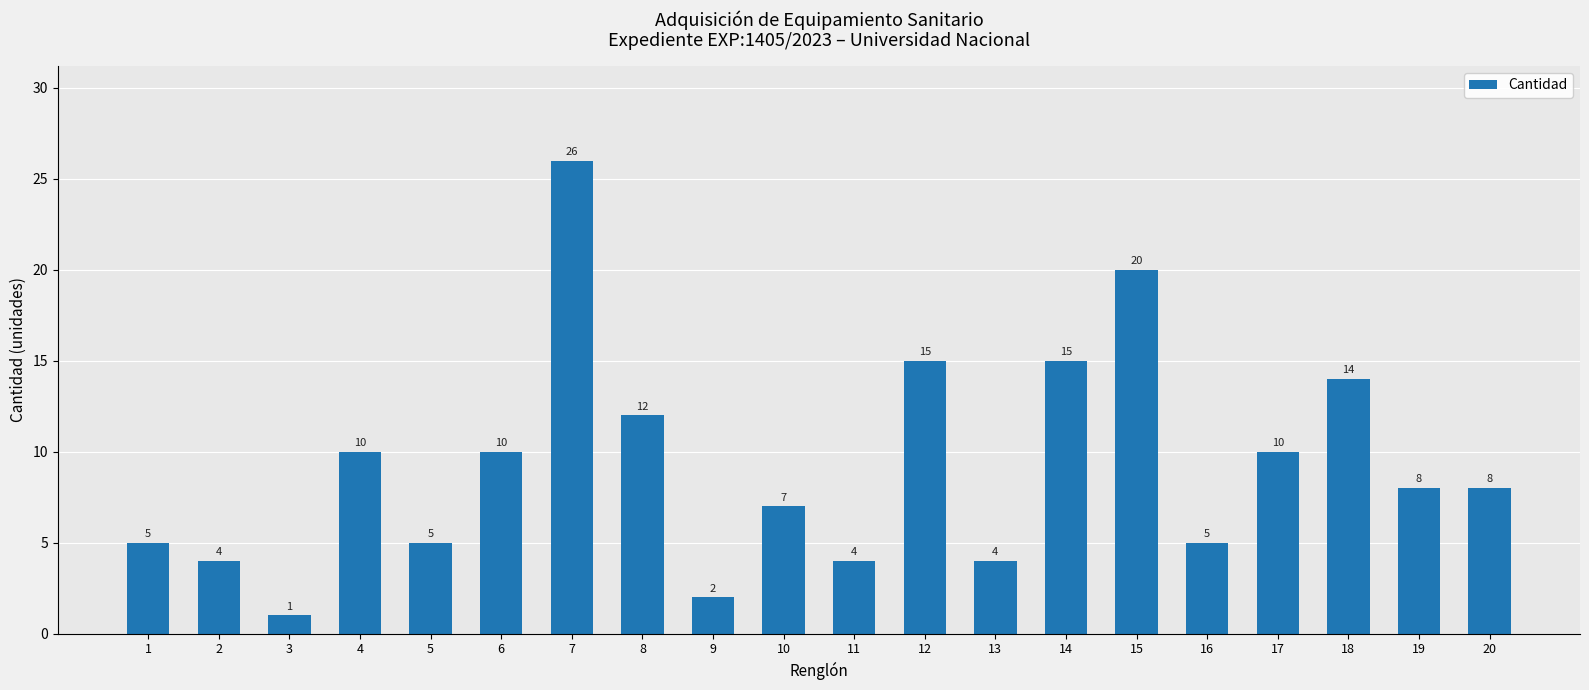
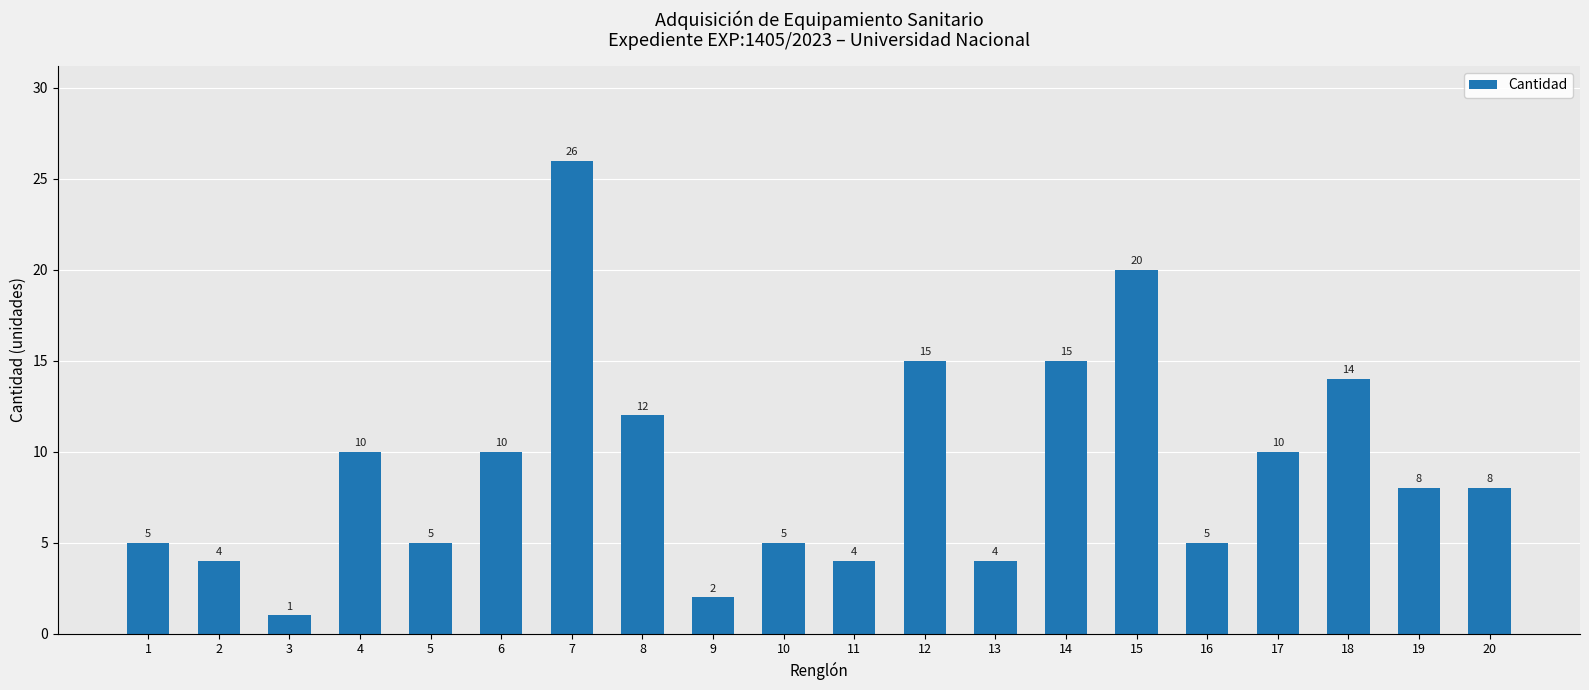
  {
    "1": 5,
    "2": 4,
    "3": 1,
    "4": 10,
    "5": 5,
    "6": 10,
    "7": 26,
    "8": 12,
    "9": 2,
-   "10": 7,
+   "10": 5,
    "11": 4,
    "12": 15,
    "13": 4,
    "14": 15,
    "15": 20,
    "16": 5,
    "17": 10,
    "18": 14,
    "19": 8,
    "20": 8
  }
